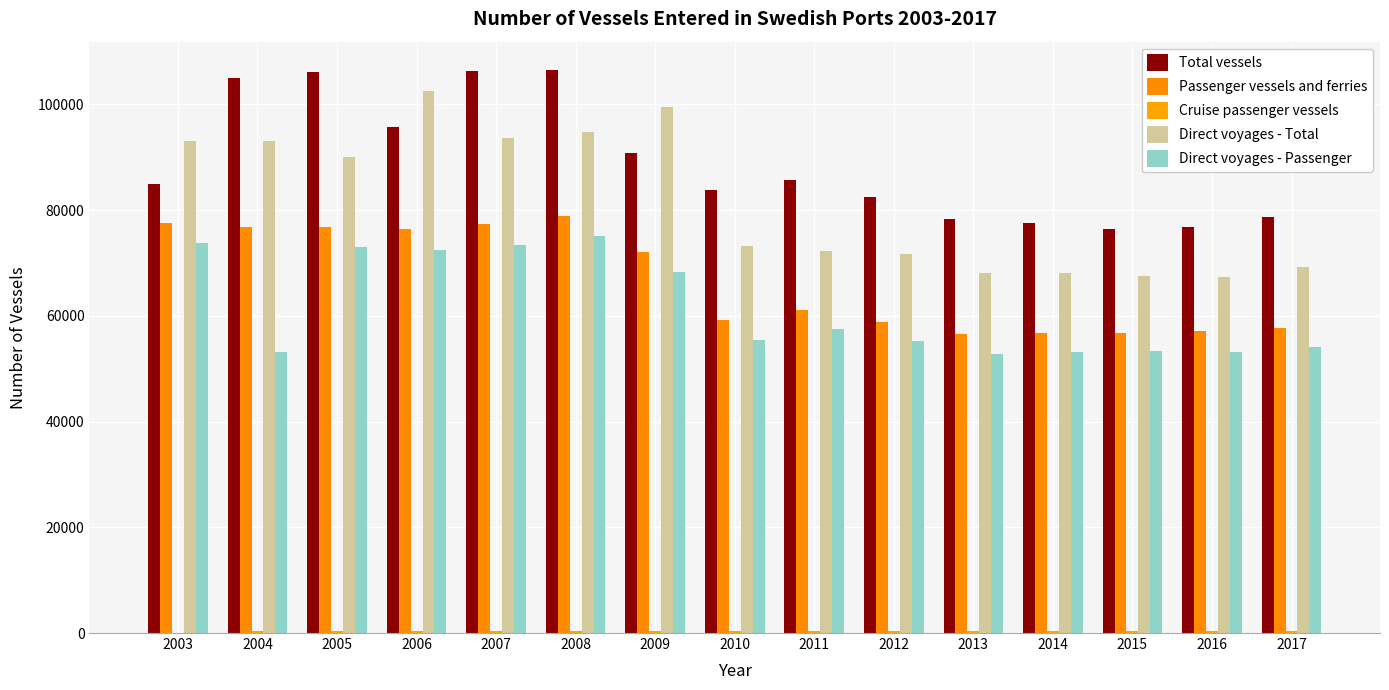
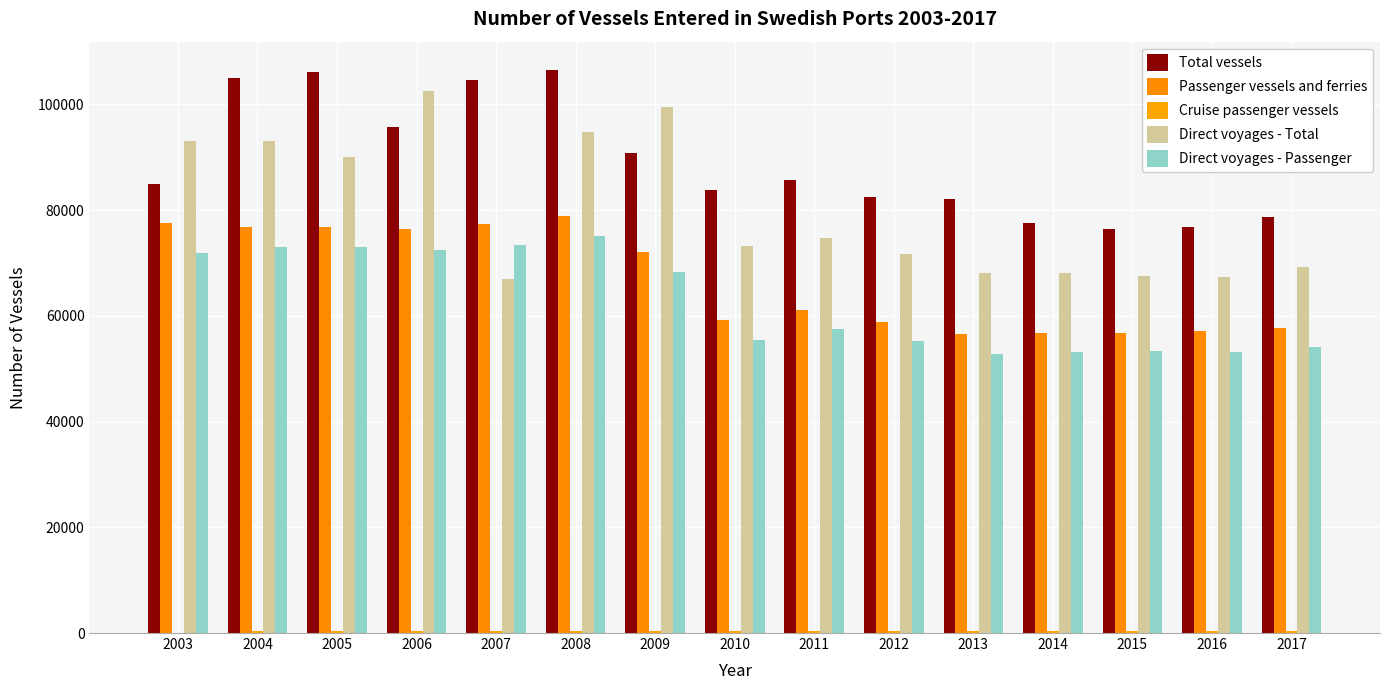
  {
    "Total vessels": {
      "2003": 85000,
      "2004": 105000,
      "2005": 106000,
      "2006": 96000,
-     "2007": 106000,
+     "2007": 105000,
      "2008": 107000,
      "2009": 91000,
      "2010": 84000,
      "2011": 86000,
      "2012": 82000,
-     "2013": 78000,
+     "2013": 82000,
      "2014": 78000,
      "2015": 76000,
      "2016": 77000,
      "2017": 79000
    },
    "Direct voyages - Total": {
      "2003": 93000,
      "2004": 93000,
      "2005": 90000,
      "2006": 103000,
-     "2007": 94000,
+     "2007": 67000,
      "2008": 95000,
      "2009": 99000,
      "2010": 73000,
-     "2011": 72000,
+     "2011": 75000,
      "2012": 72000,
      "2013": 68000,
      "2014": 68000,
      "2015": 68000,
      "2016": 67000,
      "2017": 69000
    },
    "Direct voyages - Passenger": {
-     "2003": 74000,
-     "2004": 53000,
+     "2003": 72000,
+     "2004": 73000,
      "2005": 73000,
      "2006": 73000,
      "2007": 73000,
      "2008": 75000,
      "2009": 68000,
      "2010": 55000,
      "2011": 57000,
      "2012": 55000,
      "2013": 53000,
      "2014": 53000,
      "2015": 53000,
      "2016": 53000,
      "2017": 54000
    }
  }
